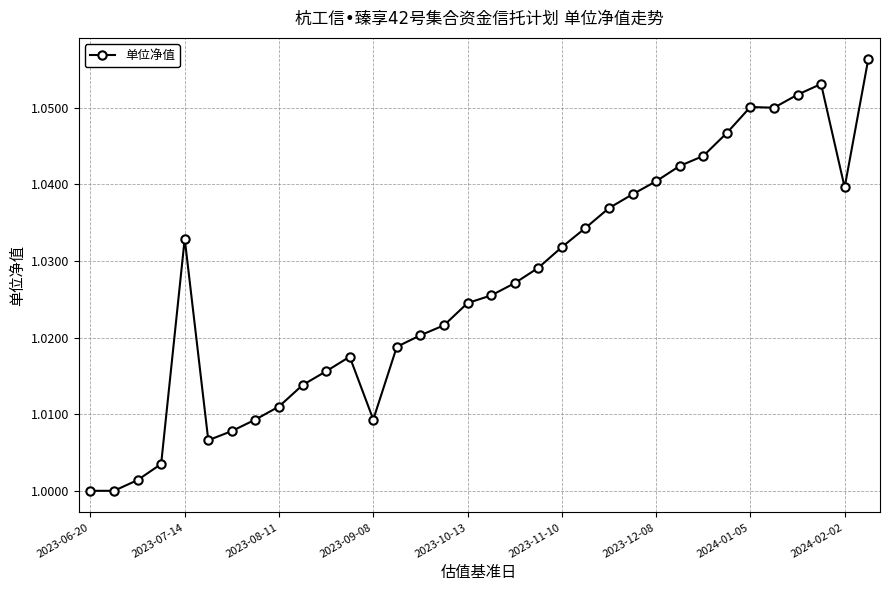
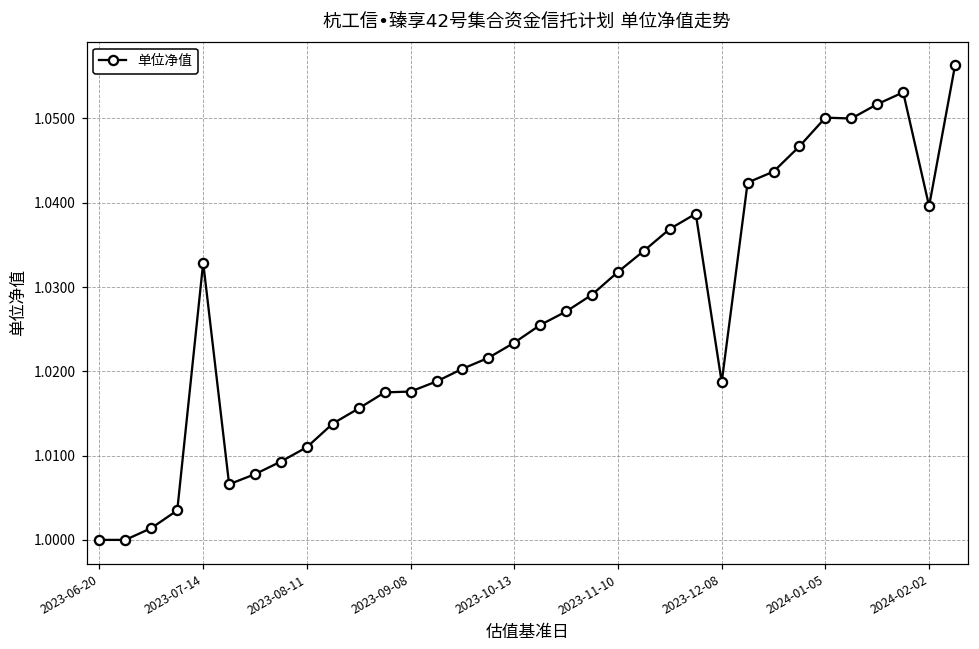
  {
    "2023-06-20": 1.000,
    "2023-07-14": 1.033,
    "2023-08-11": 1.011,
-   "2023-09-08": 1.009,
-   "2023-10-13": 1.025,
+   "2023-09-08": 1.018,
+   "2023-10-13": 1.023,
    "2023-11-10": 1.032,
-   "2023-12-08": 1.040,
+   "2023-12-08": 1.019,
    "2024-01-05": 1.050,
    "2024-02-02": 1.040
  }
